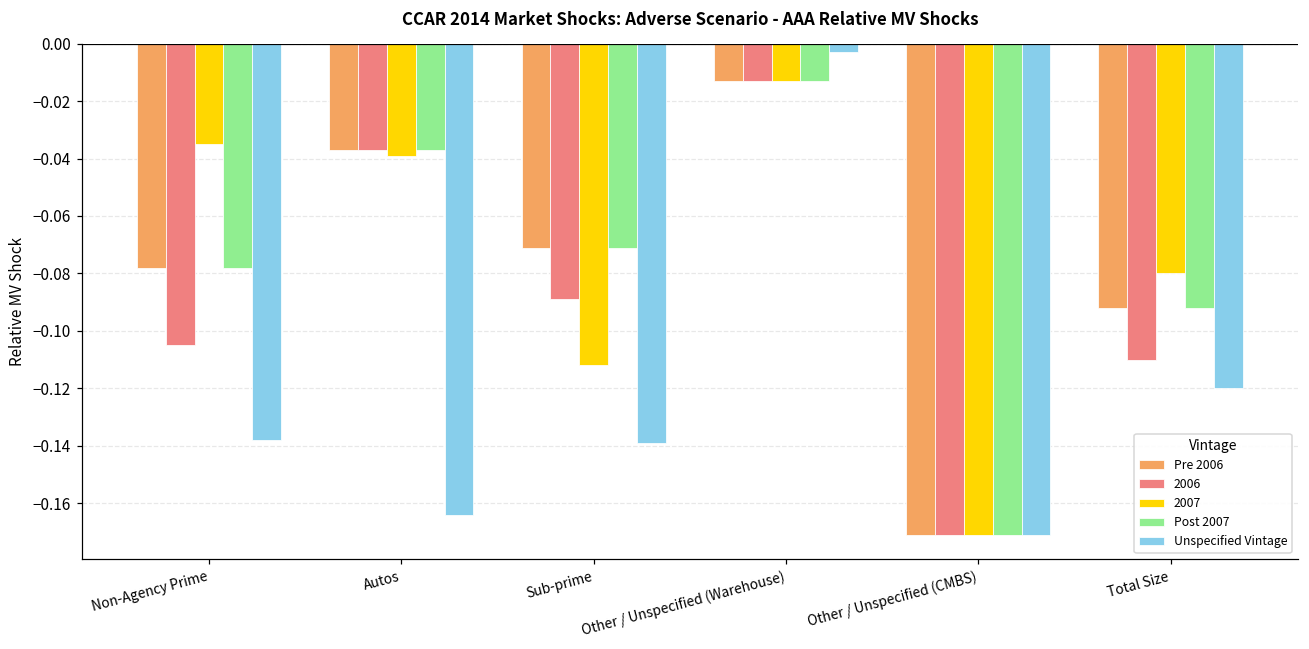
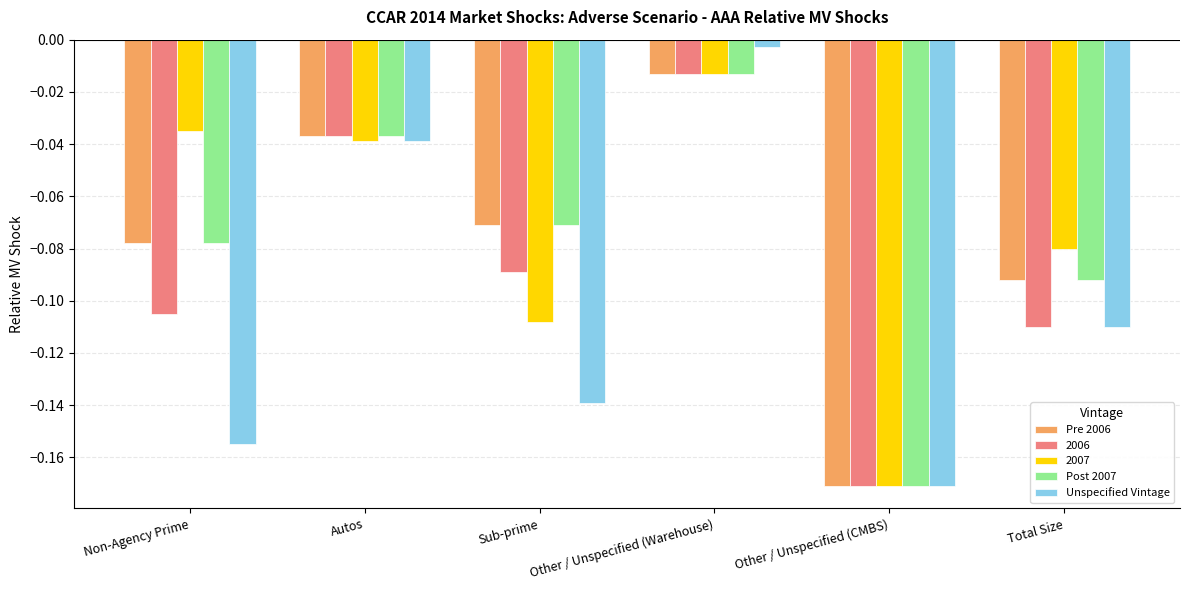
  {
    "2007": {
      "Non-Agency Prime": -0.035,
      "Autos": -0.039,
-     "Sub-prime": -0.112,
+     "Sub-prime": -0.108,
      "Other / Unspecified (Warehouse)": -0.013,
      "Other / Unspecified (CMBS)": -0.171,
      "Total Size": -0.080
    },
    "Post 2007": {
      "Non-Agency Prime": -0.078,
      "Autos": -0.037,
      "Sub-prime": -0.071,
      "Other / Unspecified (Warehouse)": -0.013,
      "Other / Unspecified (CMBS)": -0.171,
      "Total Size": -0.092
    },
    "Unspecified Vintage": {
-     "Non-Agency Prime": -0.138,
-     "Autos": -0.164,
+     "Non-Agency Prime": -0.155,
+     "Autos": -0.039,
      "Sub-prime": -0.139,
      "Other / Unspecified (Warehouse)": -0.003,
      "Other / Unspecified (CMBS)": -0.171,
-     "Total Size": -0.12
+     "Total Size": -0.11
    }
  }
